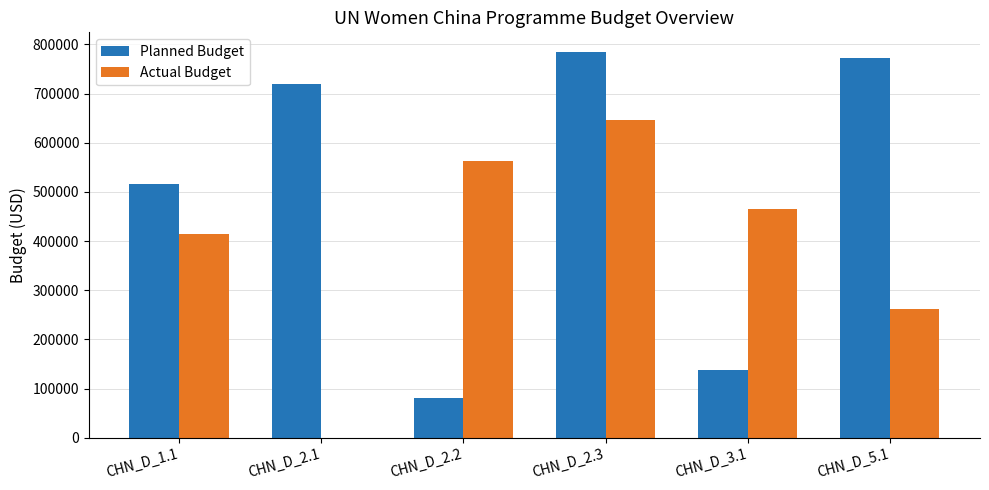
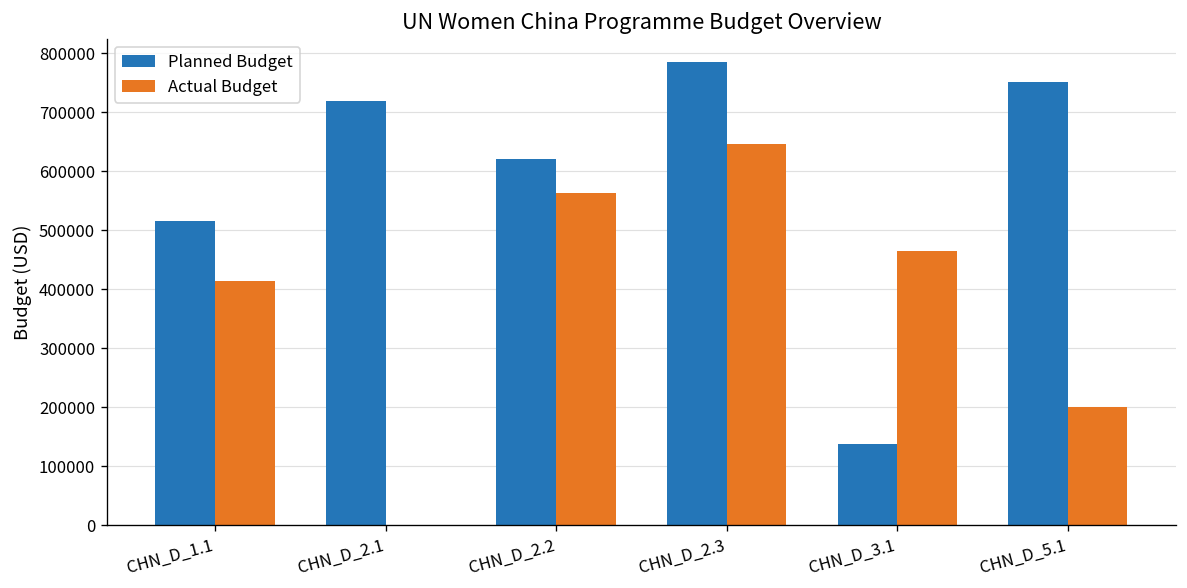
  {
    "Planned Budget": {
      "CHN_D_1.1": 520000,
      "CHN_D_2.1": 720000,
-     "CHN_D_2.2": 80000,
+     "CHN_D_2.2": 620000,
      "CHN_D_2.3": 790000,
      "CHN_D_3.1": 140000,
-     "CHN_D_5.1": 770000
+     "CHN_D_5.1": 750000
    },
    "Actual Budget": {
      "CHN_D_1.1": 410000,
      "CHN_D_2.1": 0,
      "CHN_D_2.2": 560000,
      "CHN_D_2.3": 650000,
      "CHN_D_3.1": 460000,
-     "CHN_D_5.1": 260000
+     "CHN_D_5.1": 200000
    }
  }
